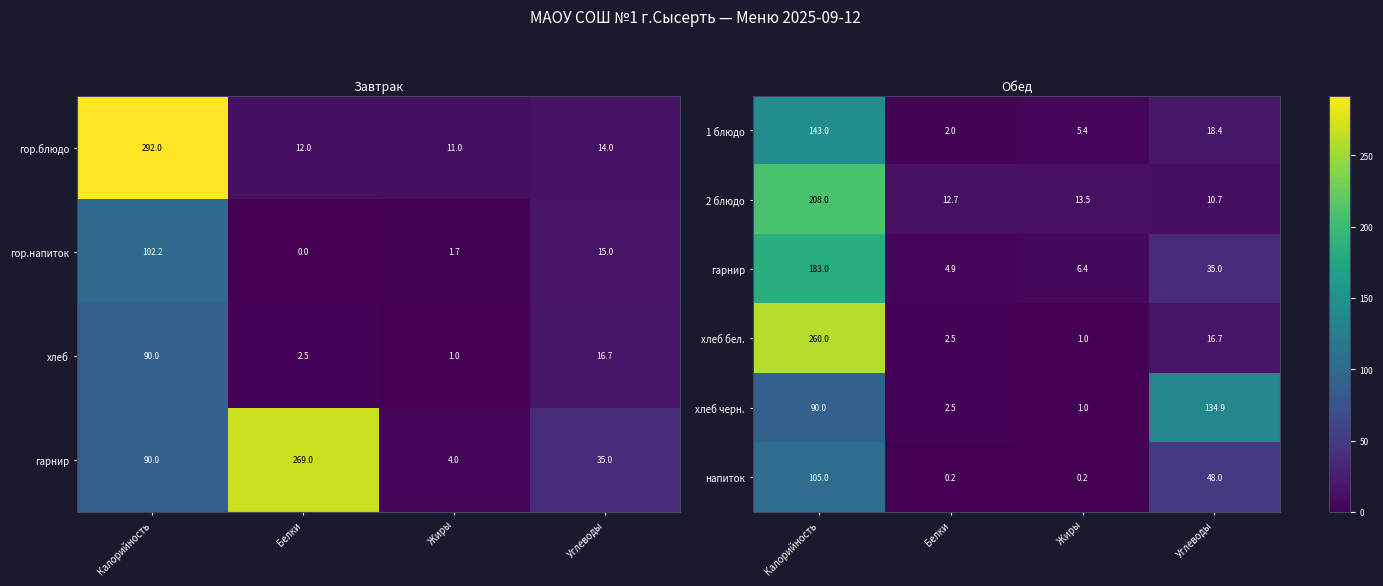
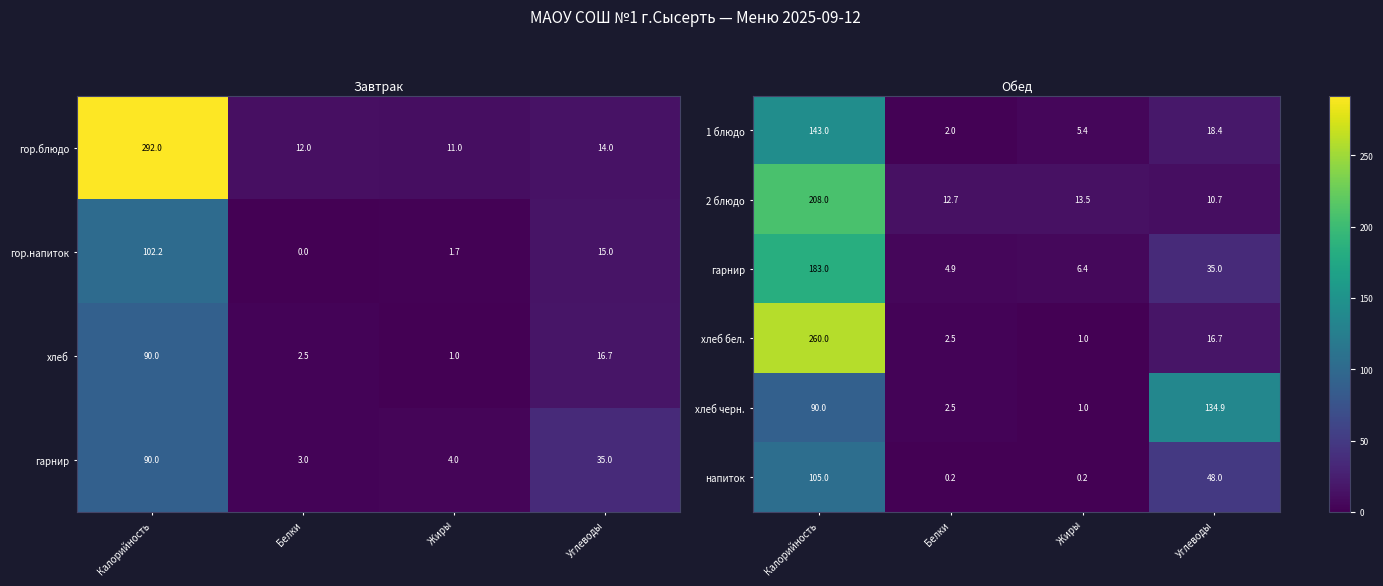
  {
    "Завтрак": {
      "гор.блюдо": {
        "Калорийность": 292.0,
        "Белки": 12.0,
        "Жиры": 11.0,
        "Углеводы": 14.0
      },
      "гор.напиток": {
        "Калорийность": 102.2,
        "Белки": 0.0,
        "Жиры": 1.7,
        "Углеводы": 15.0
      },
      "хлеб": {
        "Калорийность": 90.0,
        "Белки": 2.5,
        "Жиры": 1.0,
        "Углеводы": 16.7
      },
      "гарнир": {
        "Калорийность": 90.0,
-       "Белки": 269.0,
+       "Белки": 3.0,
        "Жиры": 4.0,
        "Углеводы": 35.0
      }
    },
    "Обед": {
      "1 блюдо": {
        "Калорийность": 143.0,
        "Белки": 2.0,
        "Жиры": 5.4,
        "Углеводы": 18.4
      },
      "2 блюдо": {
        "Калорийность": 208.0,
        "Белки": 12.7,
        "Жиры": 13.5,
        "Углеводы": 10.7
      },
      "гарнир": {
        "Калорийность": 183.0,
        "Белки": 4.9,
        "Жиры": 6.4,
        "Углеводы": 35.0
      },
      "хлеб бел.": {
        "Калорийность": 260.0,
        "Белки": 2.5,
        "Жиры": 1.0,
        "Углеводы": 16.7
      },
      "хлеб черн.": {
        "Калорийность": 90.0,
        "Белки": 2.5,
        "Жиры": 1.0,
        "Углеводы": 134.9
      },
      "напиток": {
        "Калорийность": 105.0,
        "Белки": 0.2,
        "Жиры": 0.2,
        "Углеводы": 48.0
      }
    }
  }
